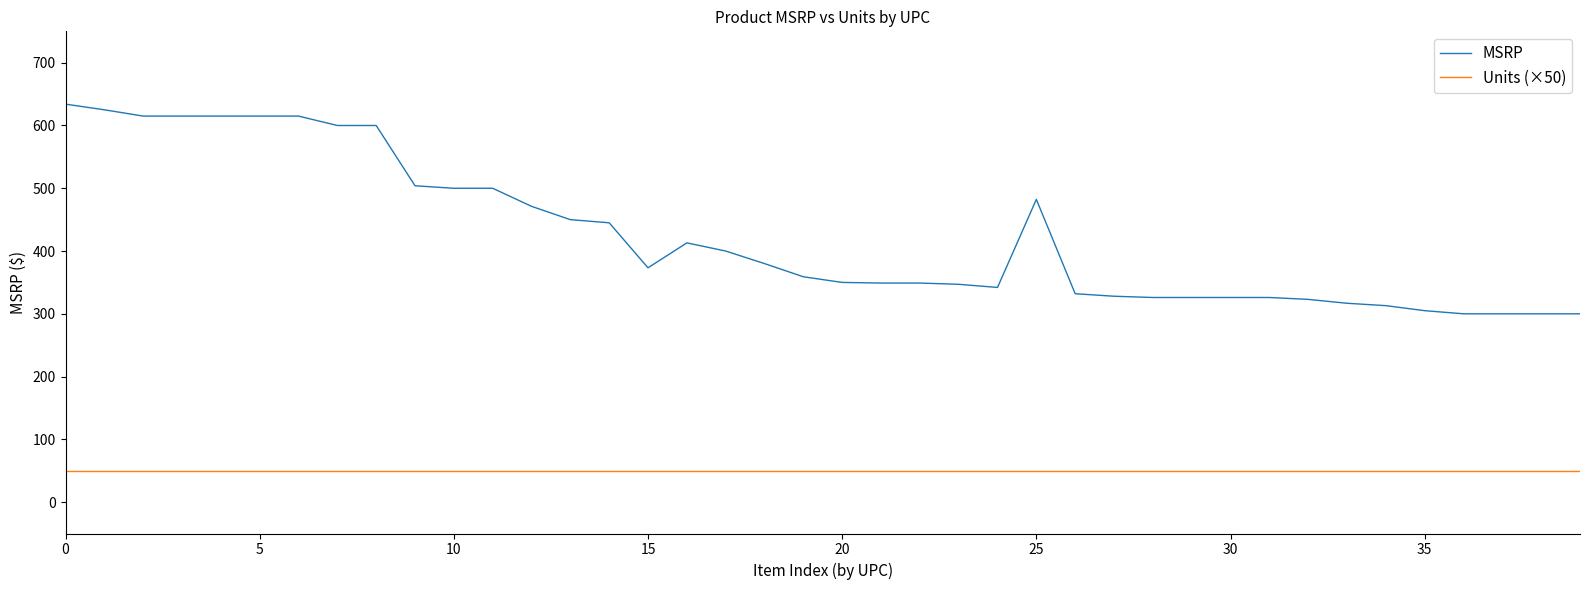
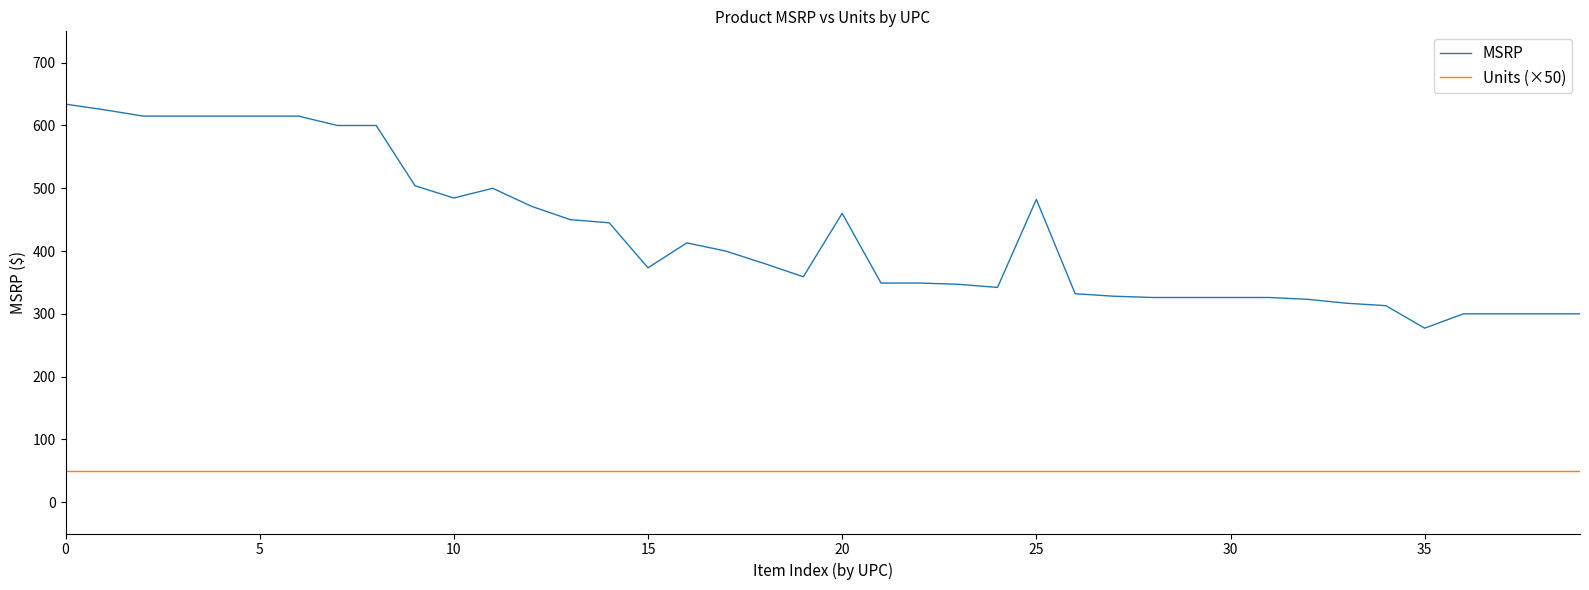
  {
    "MSRP": {
      "0": 630,
      "5": 610,
-     "10": 500,
+     "10": 480,
      "15": 370,
-     "20": 350,
+     "20": 460,
      "25": 480,
      "30": 330,
-     "35": 300
+     "35": 280
    },
    "Units (×50)": {
      "0": 50,
      "5": 50,
      "10": 50,
      "15": 50,
      "20": 50,
      "25": 50,
      "30": 50,
      "35": 50
    }
  }
